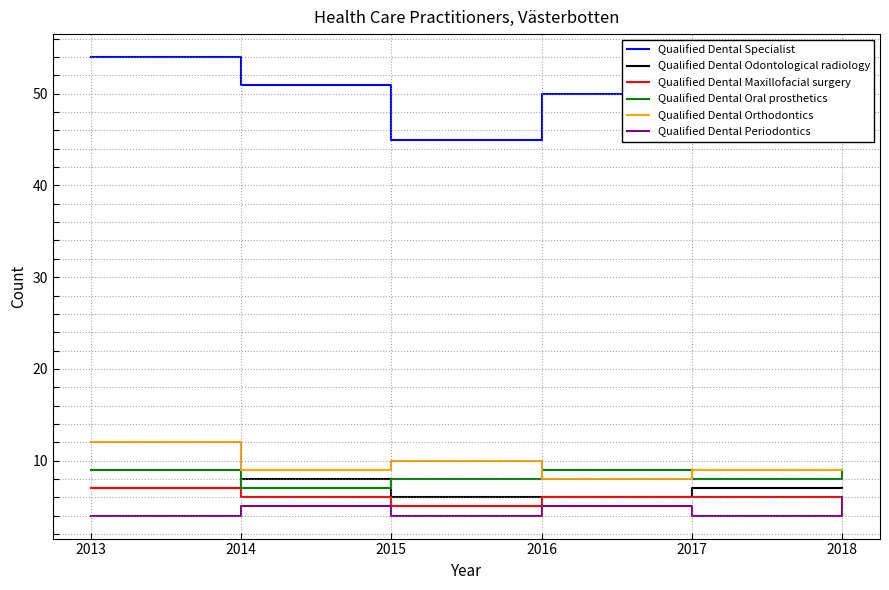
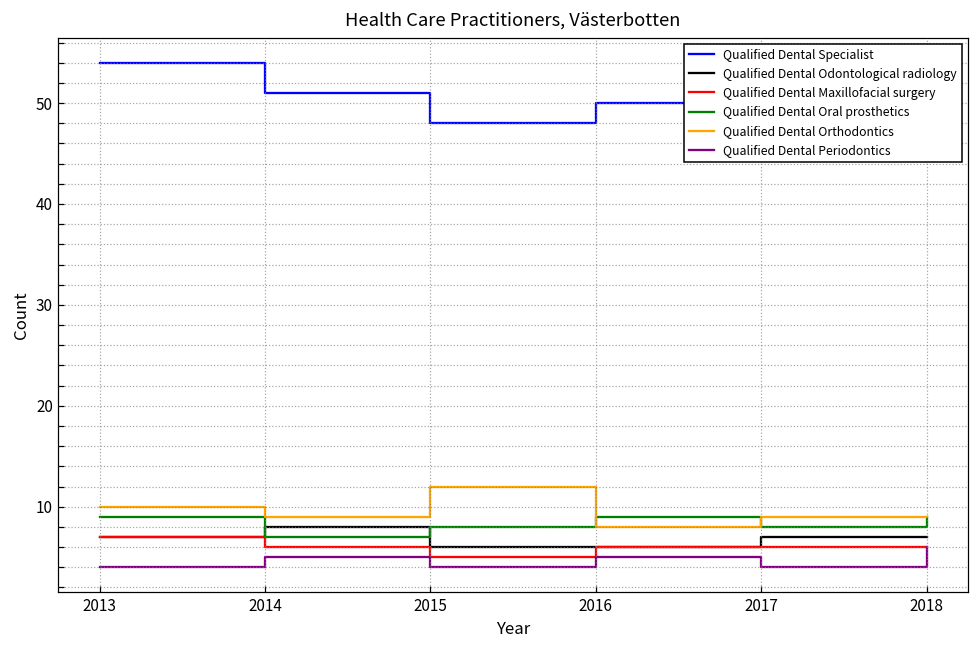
  {
    "Qualified Dental Specialist": {
      "2013": 54,
      "2014": 51,
-     "2015": 45,
+     "2015": 48,
      "2016": 50
    },
    "Qualified Dental Odontological radiology": {
      "2014": 8,
      "2015": 6,
      "2017": 7,
      "2018": 7
    },
    "Qualified Dental Maxillofacial surgery": {
      "2014": 6,
      "2015": 5,
      "2017": 6
    },
    "Qualified Dental Oral prosthetics": {
      "2013": 9,
      "2014": 7,
      "2015": 8,
      "2016": 9,
      "2017": 8
    },
    "Qualified Dental Orthodontics": {
-     "2013": 12,
+     "2013": 10,
      "2014": 9,
-     "2015": 10,
+     "2015": 12,
      "2016": 8,
      "2017": 9
    },
    "Qualified Dental Periodontics": {
      "2013": 4,
      "2014": 5,
      "2015": 4,
      "2016": 5,
      "2017": 4
    }
  }
